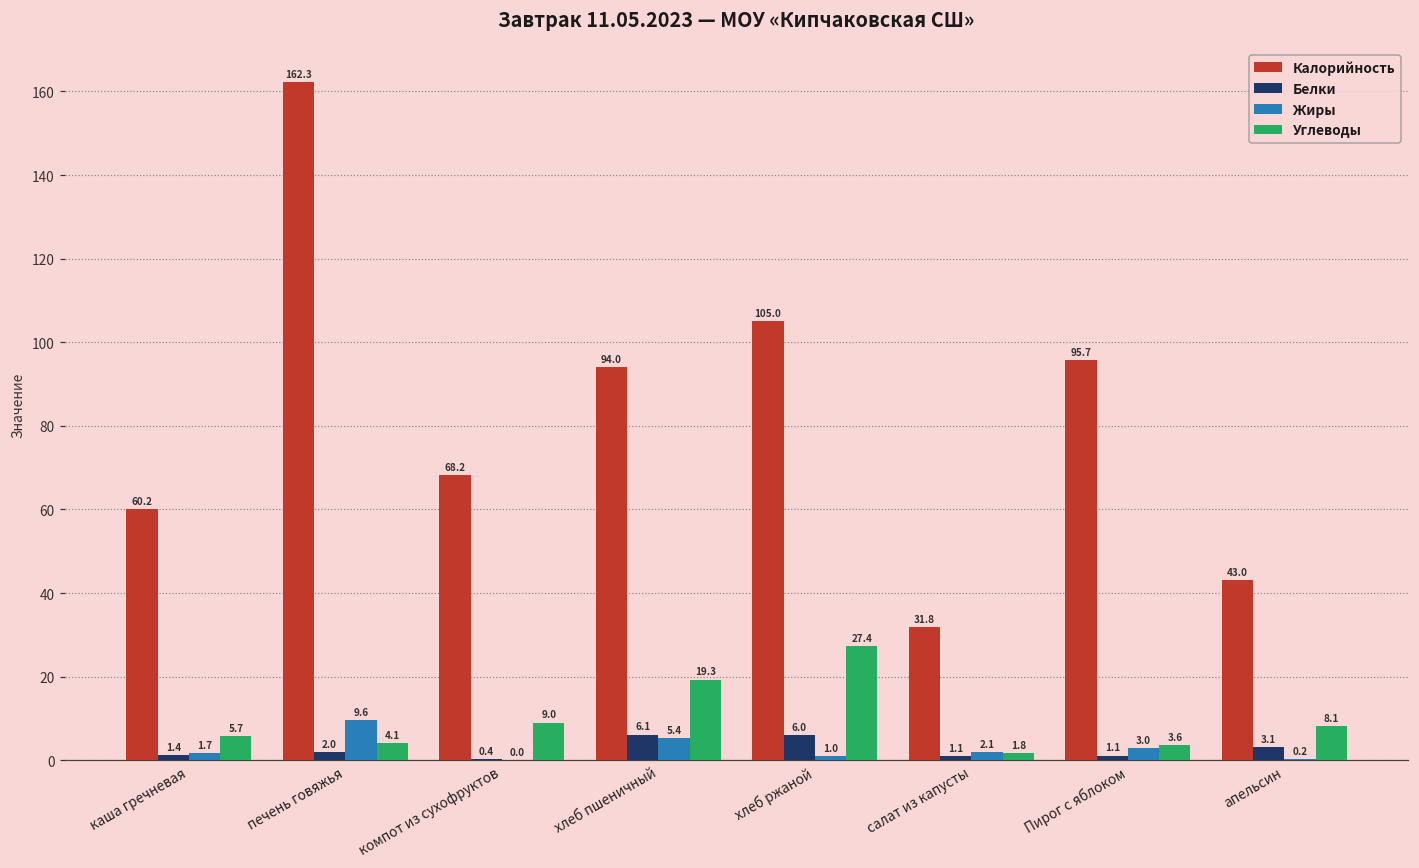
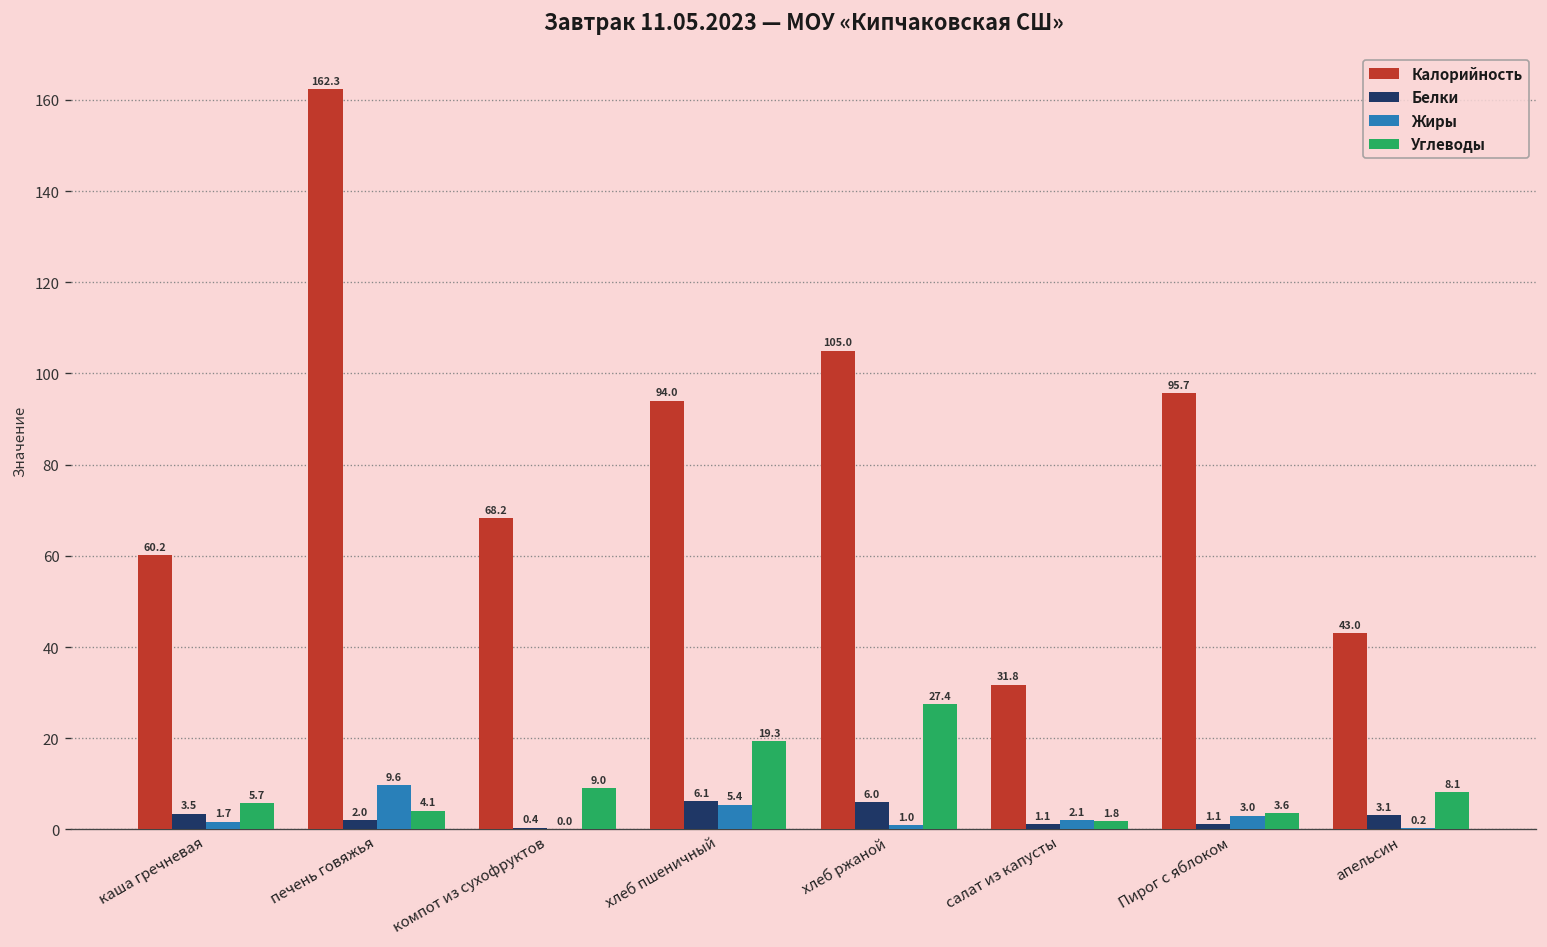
  {
    "Калорийность": {
      "каша гречневая": 60.2,
      "печень говяжья": 162.3,
      "компот из сухофруктов": 68.2,
      "хлеб пшеничный": 94.0,
      "хлеб ржаной": 105.0,
      "салат из капусты": 31.8,
      "Пирог с яблоком": 95.7,
      "апельсин": 43.0
    },
    "Белки": {
-     "каша гречневая": 1.4,
+     "каша гречневая": 3.5,
      "печень говяжья": 2.0,
      "компот из сухофруктов": 0.4,
      "хлеб пшеничный": 6.1,
      "хлеб ржаной": 6.0,
      "салат из капусты": 1.1,
      "Пирог с яблоком": 1.1,
      "апельсин": 3.1
    },
    "Жиры": {
      "каша гречневая": 1.7,
      "печень говяжья": 9.6,
      "компот из сухофруктов": 0.0,
      "хлеб пшеничный": 5.4,
      "хлеб ржаной": 1.0,
      "салат из капусты": 2.1,
      "Пирог с яблоком": 3.0,
      "апельсин": 0.2
    },
    "Углеводы": {
      "каша гречневая": 5.7,
      "печень говяжья": 4.1,
      "компот из сухофруктов": 9.0,
      "хлеб пшеничный": 19.3,
      "хлеб ржаной": 27.4,
      "салат из капусты": 1.8,
      "Пирог с яблоком": 3.6,
      "апельсин": 8.1
    }
  }
